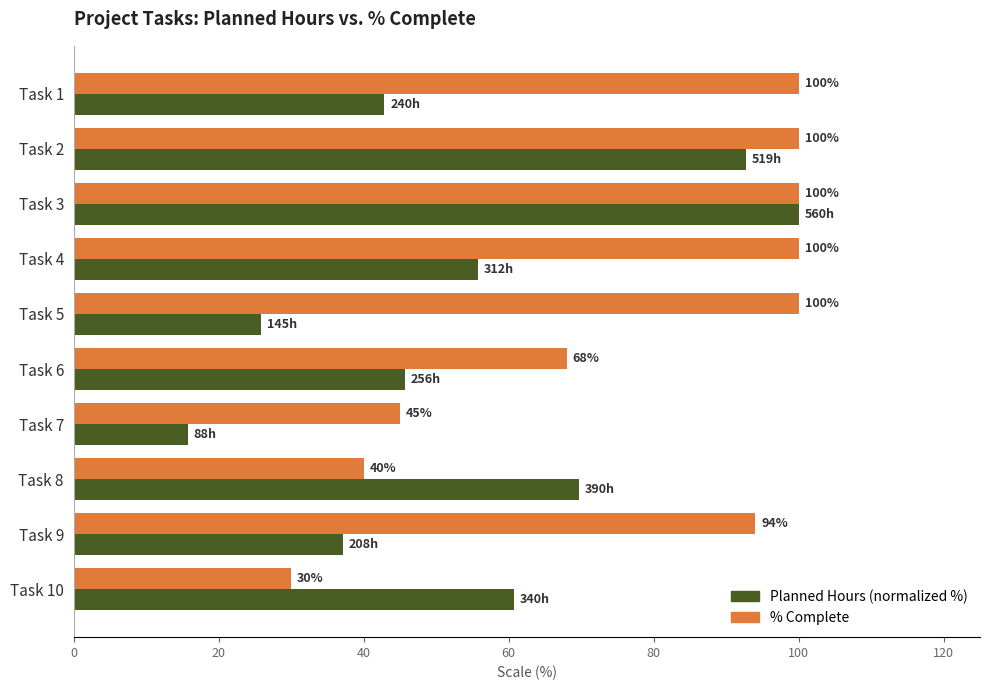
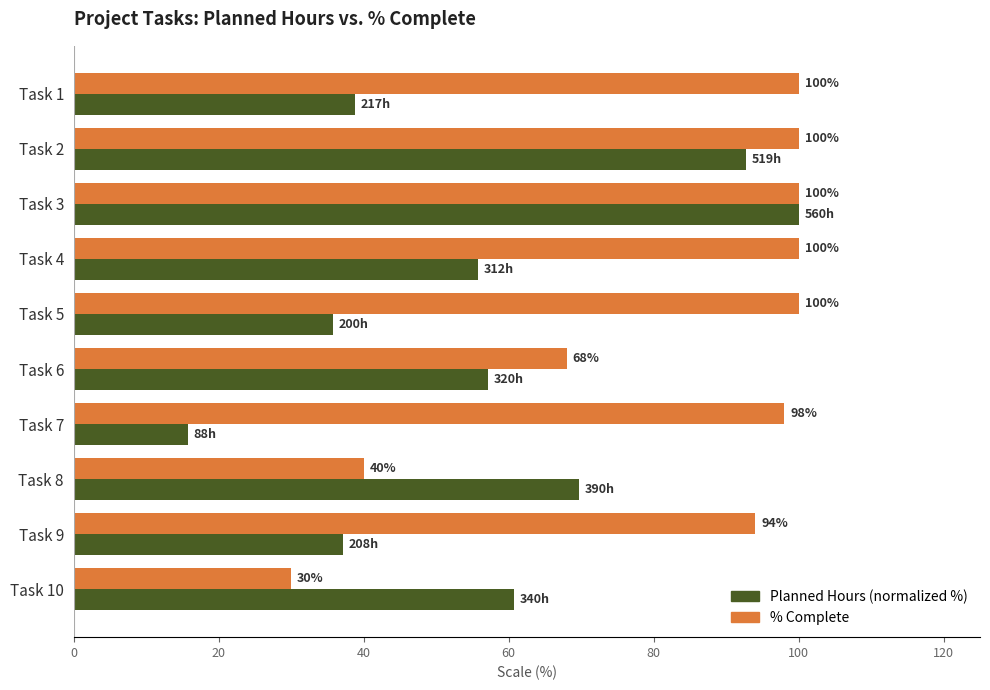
  {
    "Planned Hours (normalized %)": {
-     "Task 1": "240h",
-     "Task 5": "145h",
-     "Task 6": "256h"
+     "Task 1": "217h",
+     "Task 5": "200h",
+     "Task 6": "320h"
    },
    "% Complete": {
      "Task 1": "100%",
      "Task 2": "100%",
      "Task 3": "100%",
      "Task 4": "100%",
      "Task 5": "100%",
      "Task 6": "68%",
-     "Task 7": "45%",
+     "Task 7": "98%",
      "Task 8": "40%",
      "Task 9": "94%",
      "Task 10": "30%"
    }
  }
